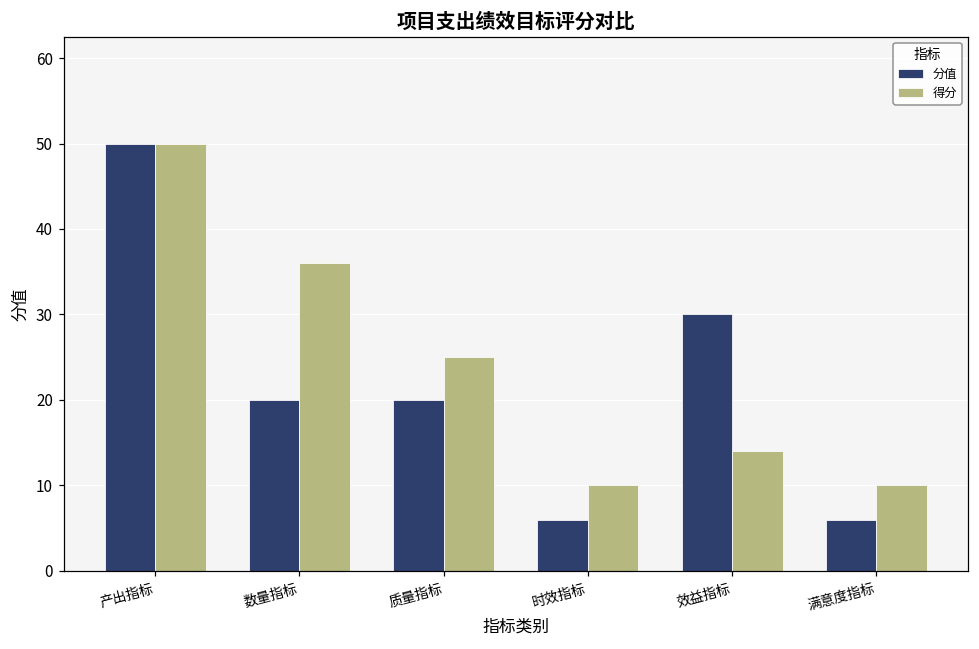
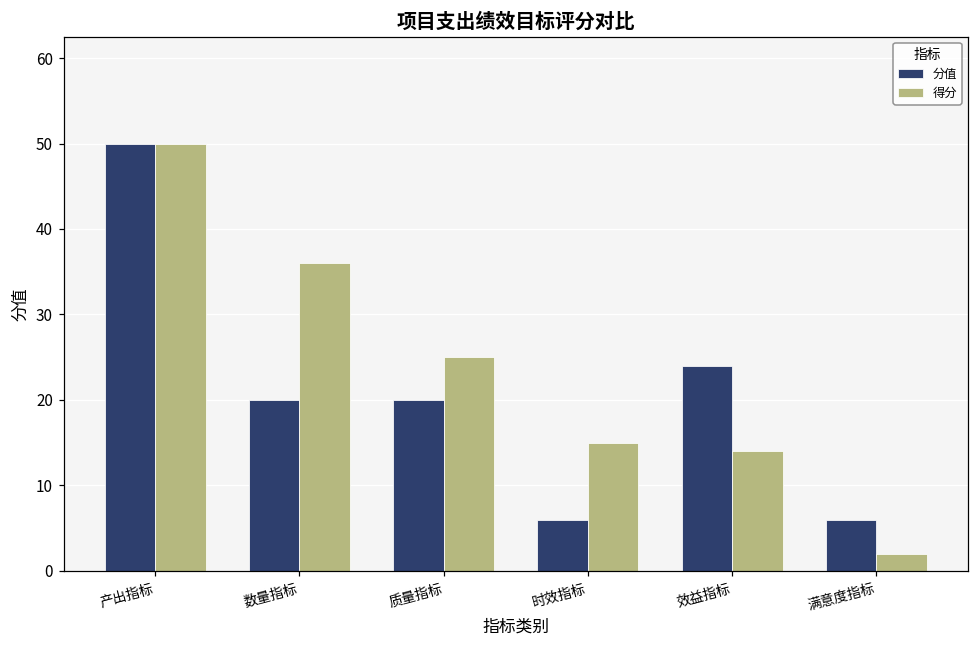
  {
    "分值": {
      "产出指标": 50,
      "数量指标": 20,
      "质量指标": 20,
      "时效指标": 6,
-     "效益指标": 30,
+     "效益指标": 24,
      "满意度指标": 6
    },
    "得分": {
      "产出指标": 50,
      "数量指标": 36,
      "质量指标": 25,
-     "时效指标": 10,
+     "时效指标": 15,
      "效益指标": 14,
-     "满意度指标": 10
+     "满意度指标": 2
    }
  }
